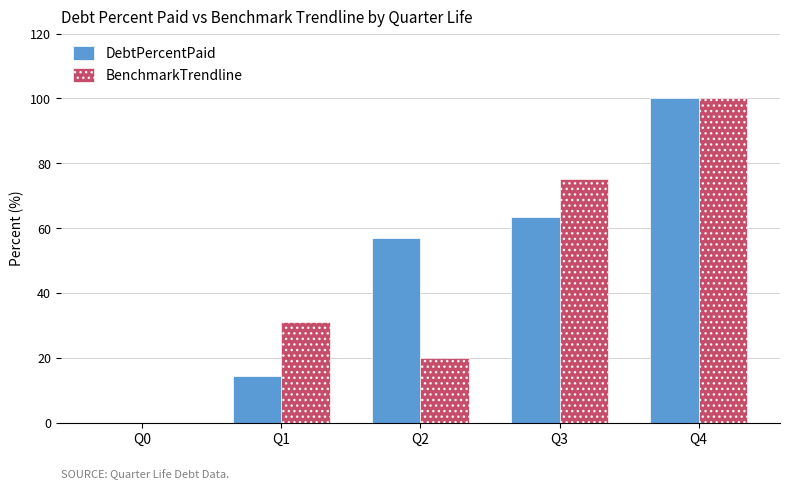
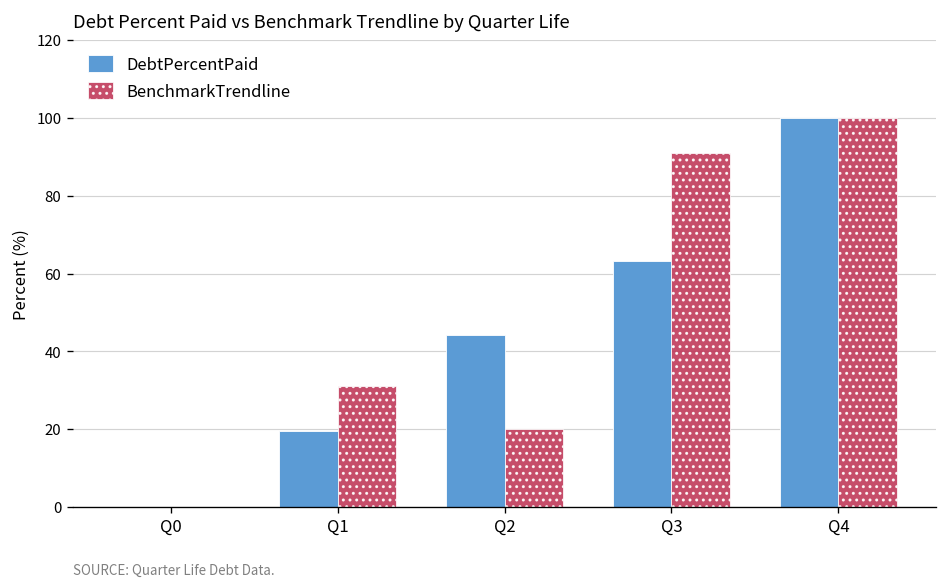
  {
    "DebtPercentPaid": {
      "Q0": 0,
-     "Q1": 14,
-     "Q2": 57,
+     "Q1": 20,
+     "Q2": 44,
      "Q3": 63,
      "Q4": 100
    },
    "BenchmarkTrendline": {
      "Q0": 0,
      "Q1": 31,
      "Q2": 20,
-     "Q3": 75,
+     "Q3": 91,
      "Q4": 100
    }
  }
